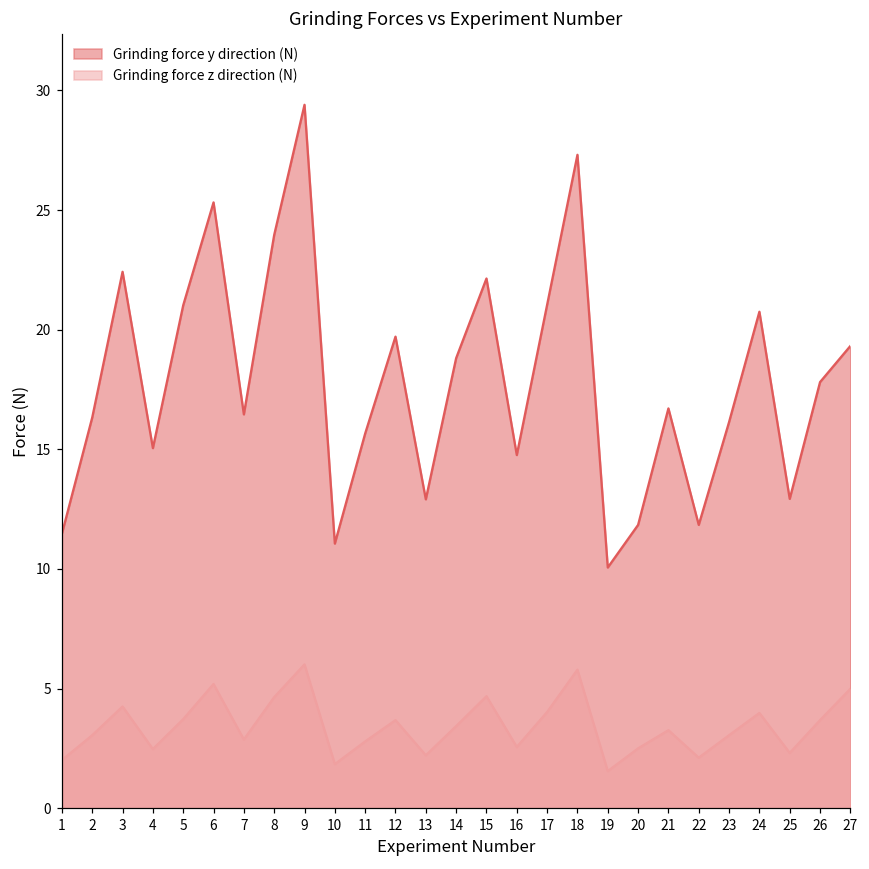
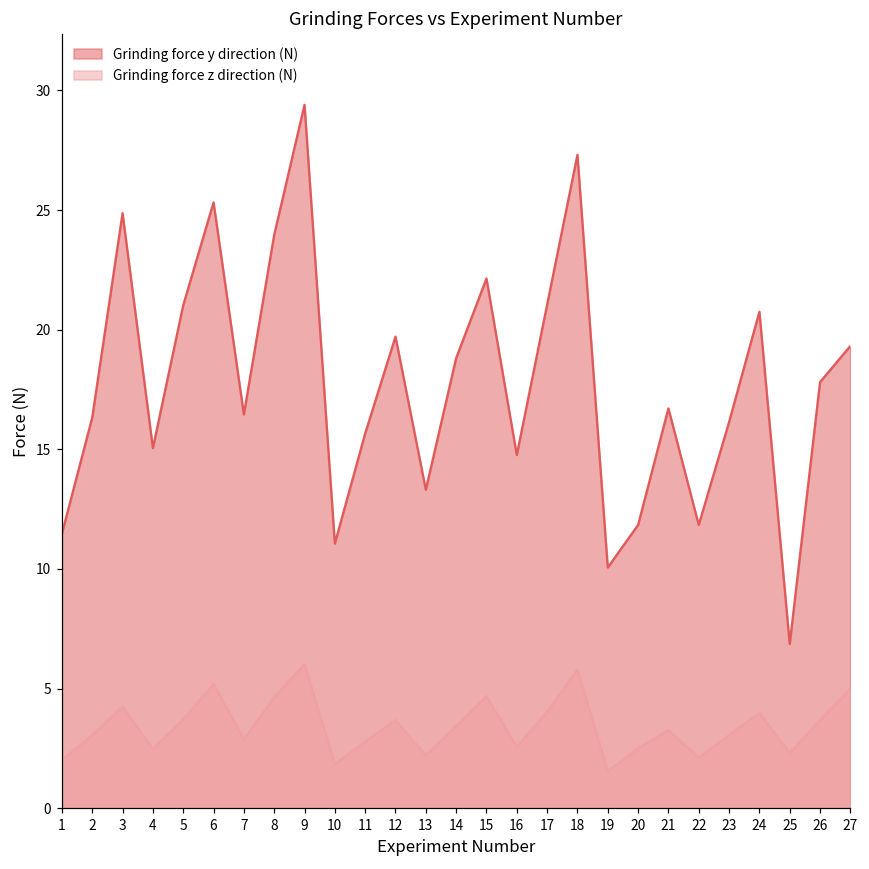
  {
    "Grinding force y direction (N)": {
      "1": 11.5,
      "2": 16.3,
-     "3": 22.4,
+     "3": 24.9,
      "4": 15.1,
      "5": 21.0,
      "6": 25.3,
      "7": 16.5,
      "8": 24.0,
      "9": 29.4,
      "10": 11.1,
      "11": 15.7,
      "12": 19.7,
-     "13": 12.9,
+     "13": 13.3,
      "14": 18.8,
      "15": 22.1,
      "16": 14.8,
      "17": 21.0,
      "18": 27.3,
      "19": 10.1,
      "20": 11.8,
      "21": 16.7,
      "22": 11.8,
      "23": 16.1,
      "24": 20.8,
-     "25": 12.9,
+     "25": 6.9,
      "26": 17.8,
      "27": 19.3
    },
    "Grinding force z direction (N)": {
      "1": 2.0,
      "2": 3.1,
      "3": 4.3,
      "4": 2.5,
      "5": 3.7,
      "6": 5.2,
      "7": 2.9,
      "8": 4.6,
      "9": 6.0,
      "10": 1.8,
      "11": 2.8,
      "12": 3.7,
      "13": 2.2,
      "14": 3.4,
      "15": 4.7,
      "16": 2.6,
      "17": 4.0,
      "18": 5.8,
      "19": 1.6,
      "20": 2.5,
      "21": 3.3,
      "22": 2.1,
      "23": 3.1,
      "24": 4.0,
      "25": 2.3,
      "26": 3.7,
      "27": 5.0
    }
  }
